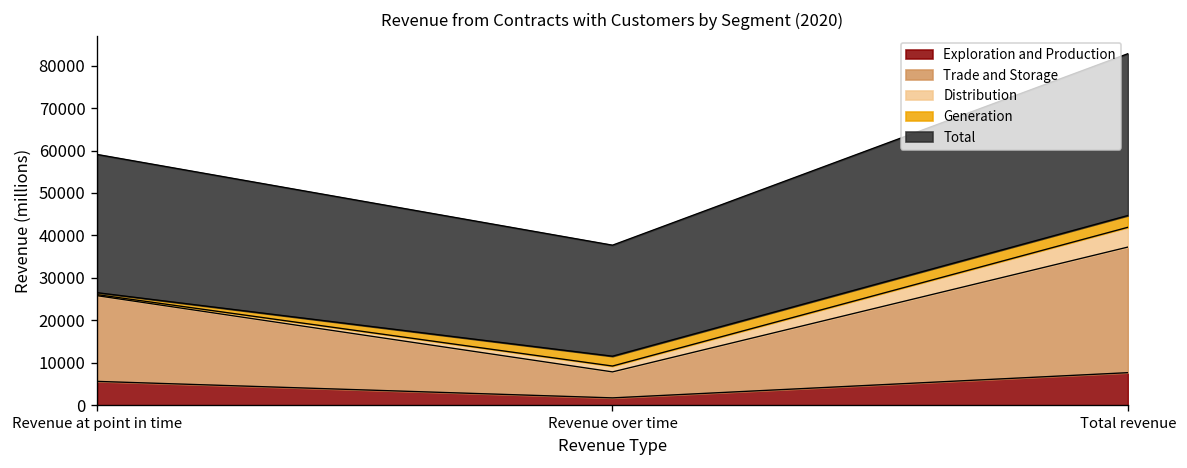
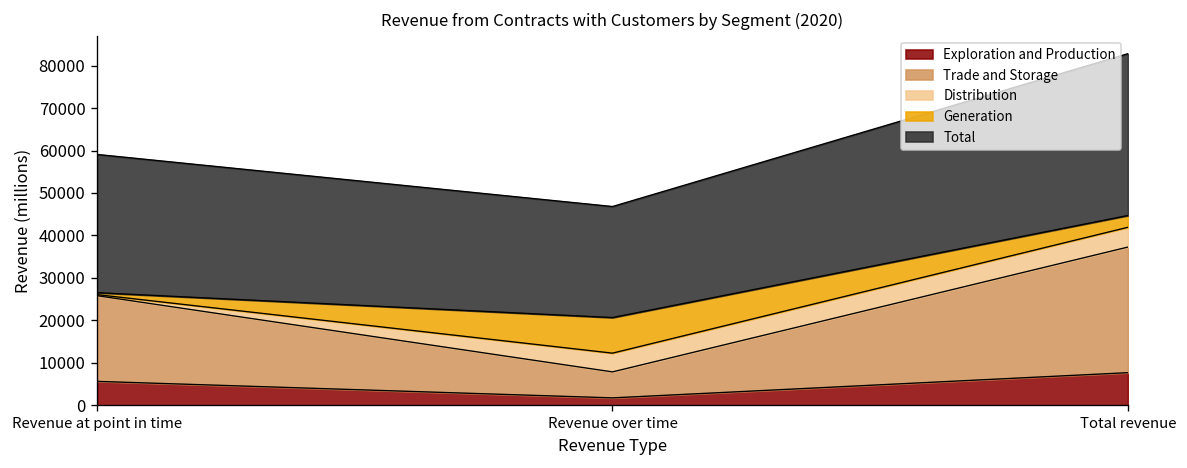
  {
    "Exploration and Production": {
      "Revenue at point in time": 6000,
      "Revenue over time": 2000,
      "Total revenue": 8000
    },
    "Trade and Storage": {
      "Revenue over time": 6000,
      "Total revenue": 30000
    },
    "Distribution": {
-     "Revenue over time": 1000,
+     "Revenue over time": 4000,
      "Total revenue": 5000
    },
    "Generation": {
-     "Revenue over time": 2000,
+     "Revenue over time": 8000,
      "Total revenue": 3000
    },
    "Total": {
      "Revenue at point in time": 33000,
      "Revenue over time": 26000,
      "Total revenue": 38000
    }
  }
